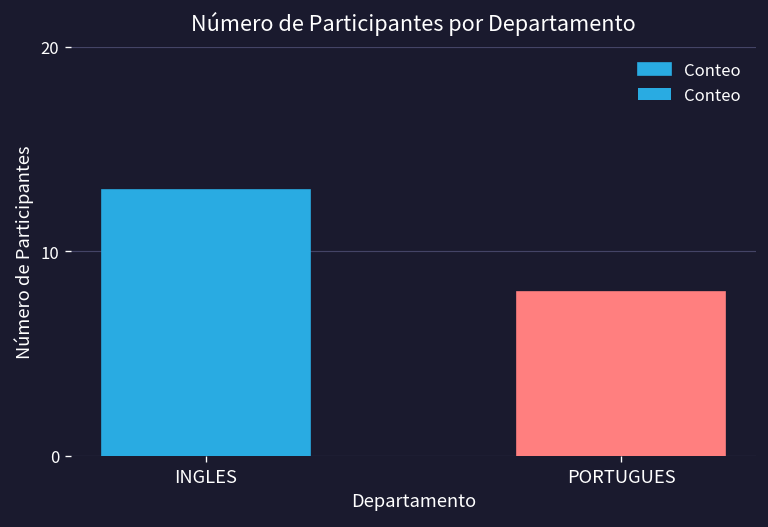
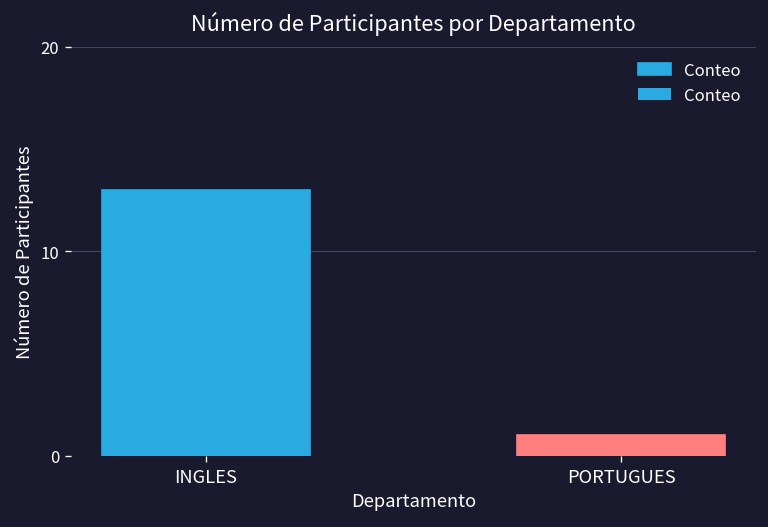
  {
    "INGLES": 13,
-   "PORTUGUES": 8
+   "PORTUGUES": 1
  }
